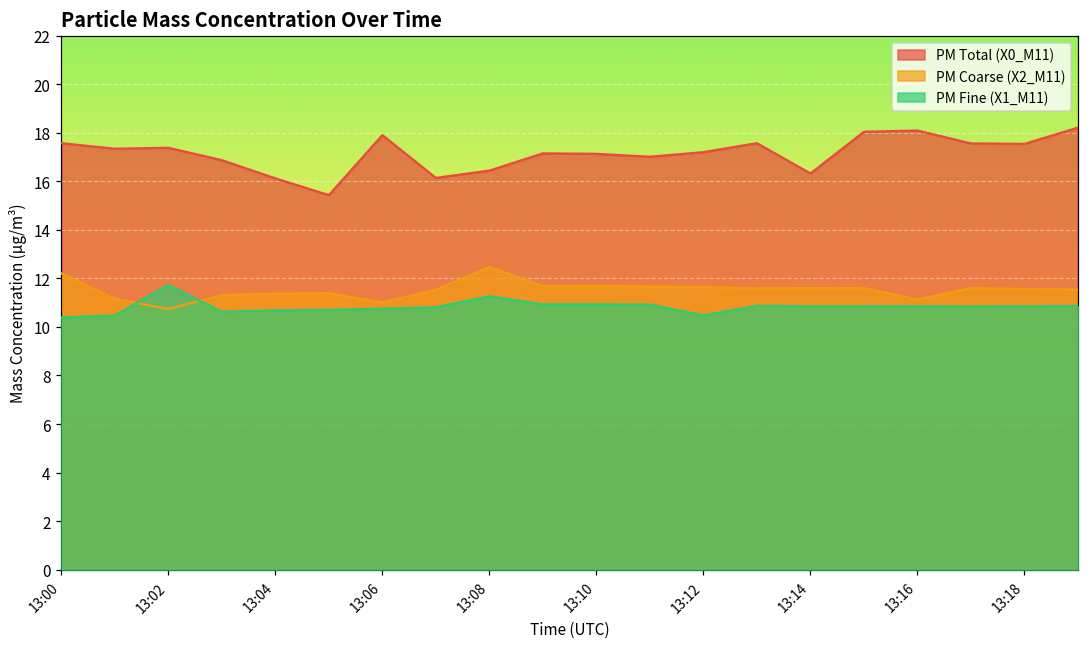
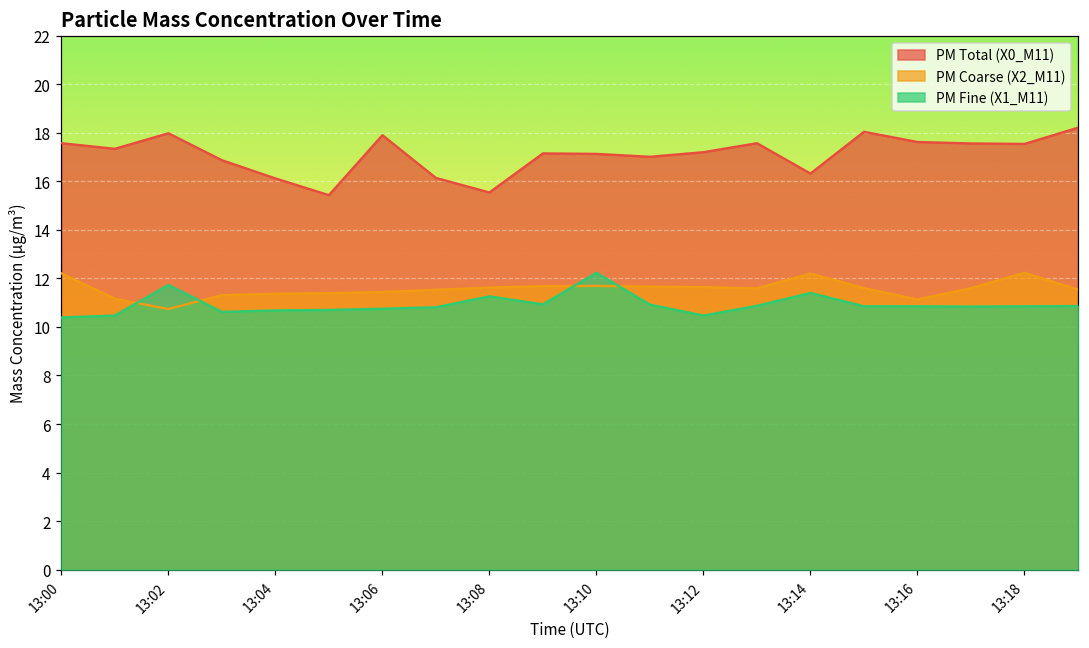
  {
    "PM Total (X0_M11)": {
      "13:00": 17.6,
-     "13:02": 17.4,
+     "13:02": 18.0,
      "13:04": 16.1,
      "13:06": 17.9,
-     "13:08": 16.4,
+     "13:08": 15.5,
      "13:10": 17.1,
      "13:12": 17.2,
      "13:14": 16.3,
-     "13:16": 18.1,
+     "13:16": 17.6,
      "13:18": 17.5
    },
    "PM Coarse (X2_M11)": {
      "13:00": 12.2,
      "13:02": 10.7,
      "13:04": 11.4,
-     "13:06": 11.0,
-     "13:08": 12.5,
+     "13:06": 11.4,
+     "13:08": 11.6,
      "13:10": 11.7,
      "13:12": 11.6,
-     "13:14": 11.6,
+     "13:14": 12.2,
      "13:16": 11.1,
-     "13:18": 11.6
+     "13:18": 12.2
    },
    "PM Fine (X1_M11)": {
      "13:00": 10.4,
      "13:02": 11.7,
      "13:04": 10.7,
      "13:06": 10.8,
      "13:08": 11.3,
-     "13:10": 10.9,
+     "13:10": 12.2,
      "13:12": 10.5,
-     "13:14": 10.9,
+     "13:14": 11.4,
      "13:16": 10.9,
      "13:18": 10.9
    }
  }
